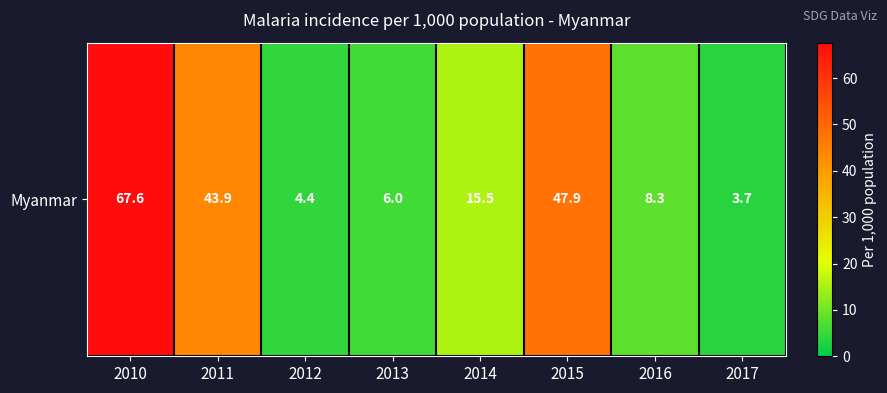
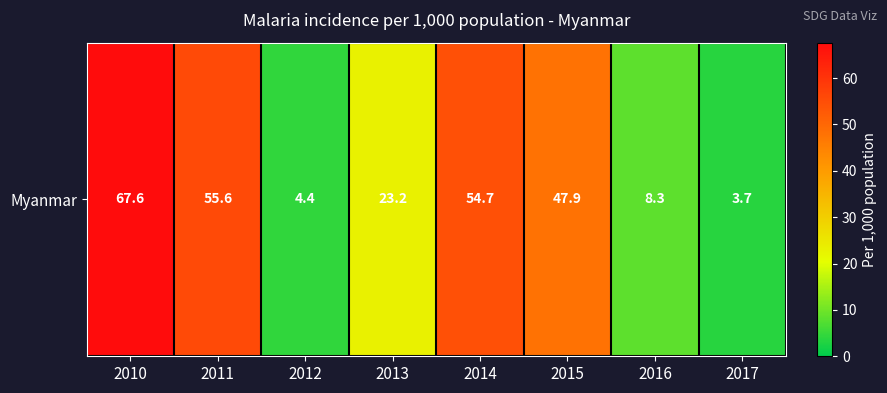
  {
    "Myanmar": {
      "2010": 67.6,
-     "2011": 43.9,
+     "2011": 55.6,
      "2012": 4.4,
-     "2013": 6.0,
-     "2014": 15.5,
+     "2013": 23.2,
+     "2014": 54.7,
      "2015": 47.9,
      "2016": 8.3,
      "2017": 3.7
    }
  }
